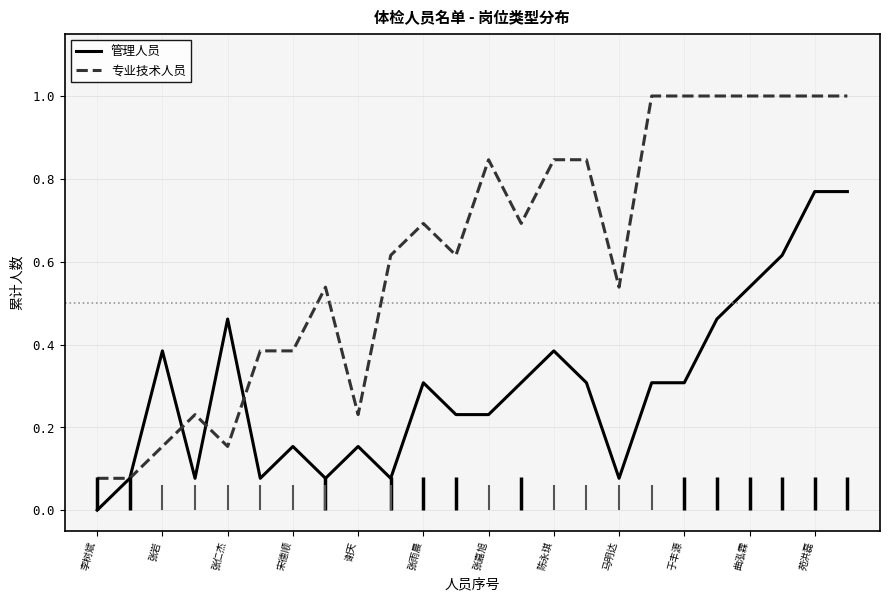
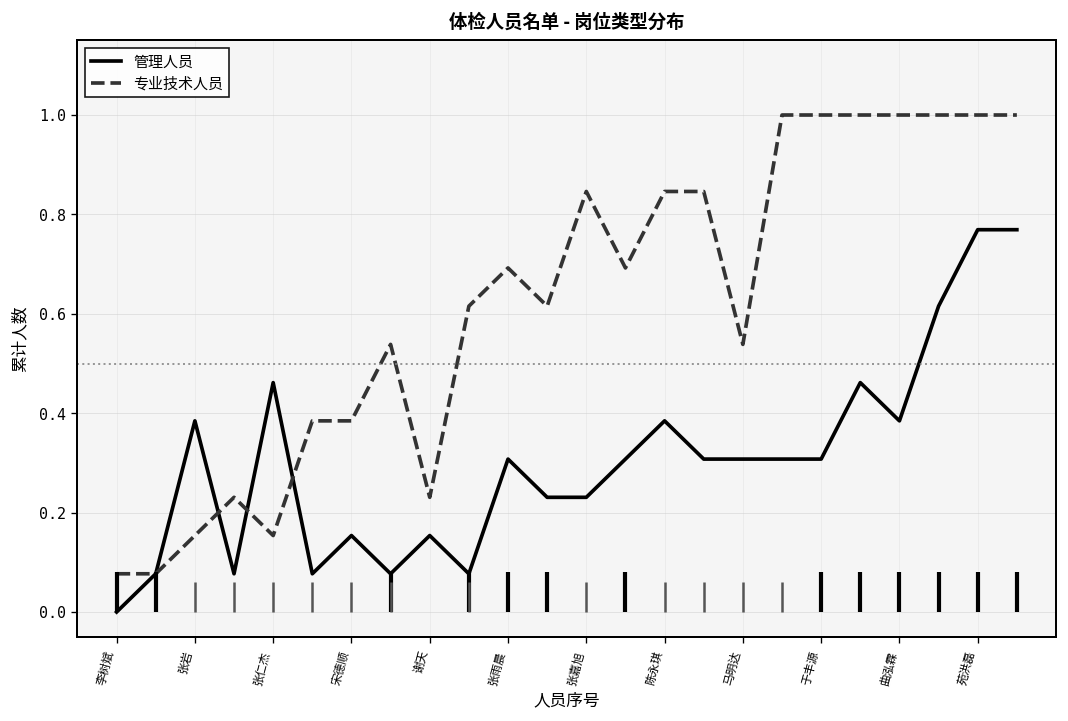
  {
    "管理人员": {
      "李树斌": 0.00,
      "张岩": 0.38,
      "张仁杰": 0.46,
      "宋德顺": 0.15,
      "谢天": 0.15,
      "张雨晨": 0.31,
      "张嘉旭": 0.23,
      "陈永琪": 0.38,
-     "马明达": 0.08,
+     "马明达": 0.31,
      "于丰源": 0.31,
-     "曲泓霖": 0.54,
+     "曲泓霖": 0.38,
      "苑洪磊": 0.77
    },
    "专业技术人员": {
      "李树斌": 0.08,
      "张岩": 0.15,
      "张仁杰": 0.15,
      "宋德顺": 0.38,
      "谢天": 0.23,
      "张雨晨": 0.69,
      "张嘉旭": 0.85,
      "陈永琪": 0.85,
      "马明达": 0.54,
      "于丰源": 1.00,
      "曲泓霖": 1.00,
      "苑洪磊": 1.00
    }
  }
